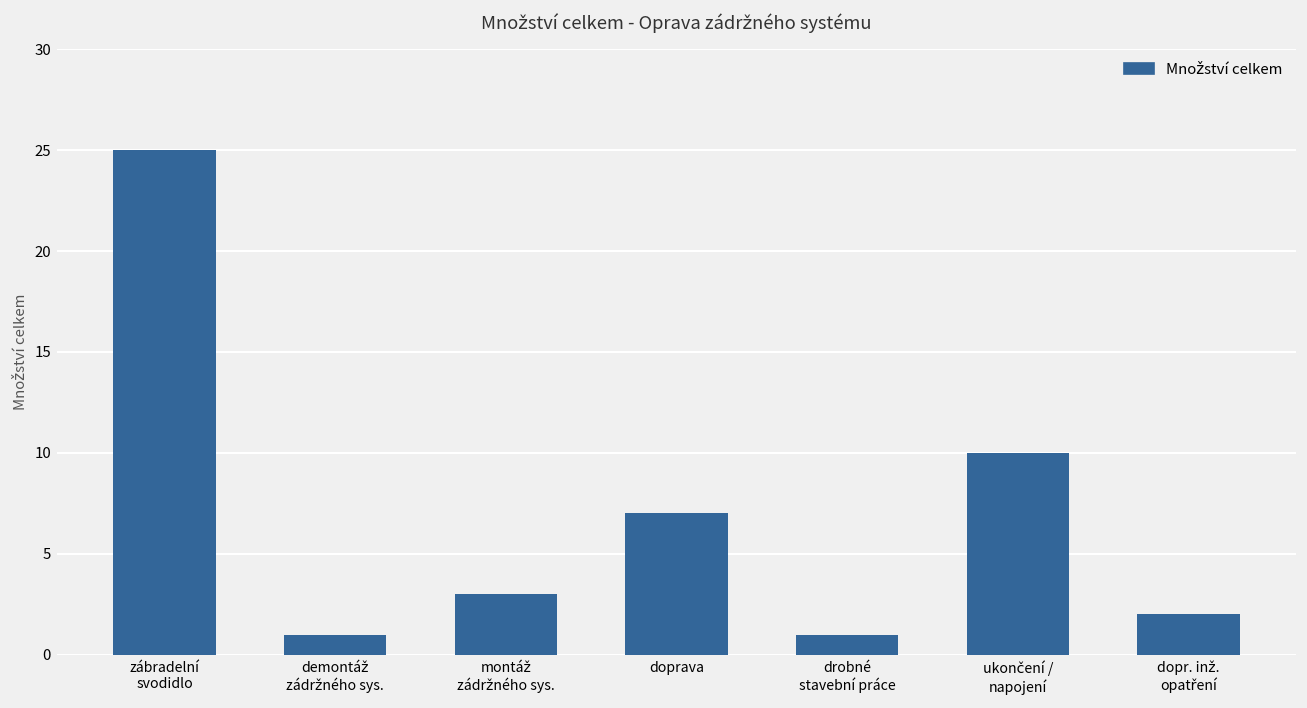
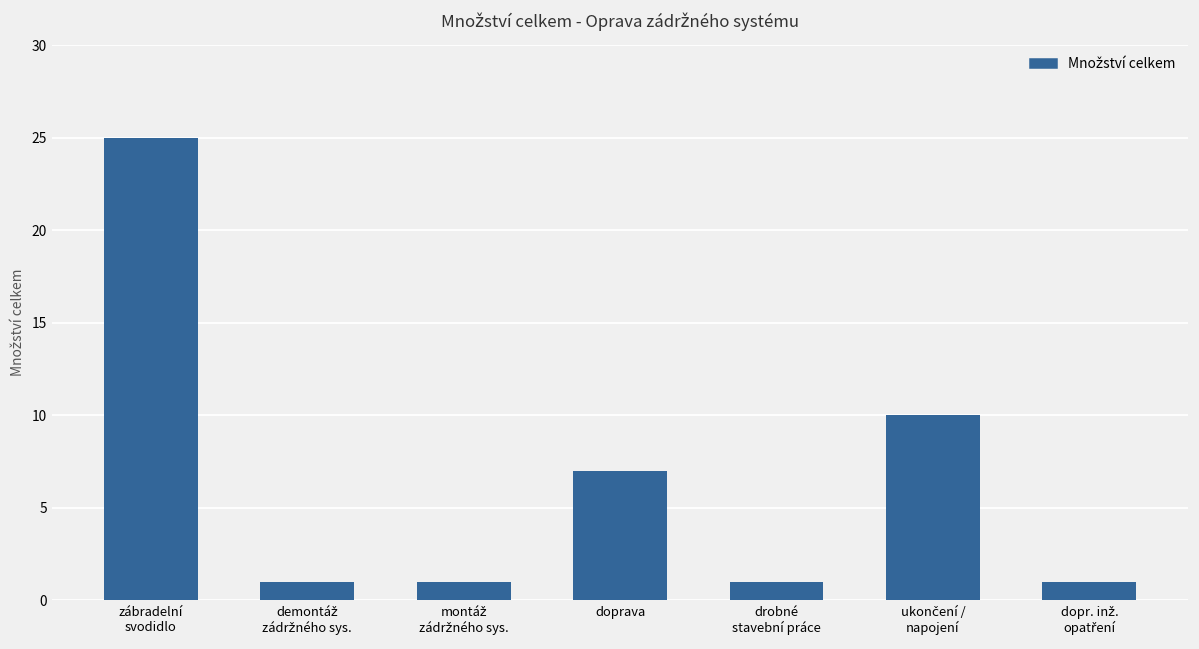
  {
    "zábradelní svodidlo": 25,
    "demontáž zádržného sys.": 1,
-   "montáž zádržného sys.": 3,
+   "montáž zádržného sys.": 1,
    "doprava": 7,
    "drobné stavební práce": 1,
    "ukončení / napojení": 10,
-   "dopr. inž. opatření": 2
+   "dopr. inž. opatření": 1
  }
